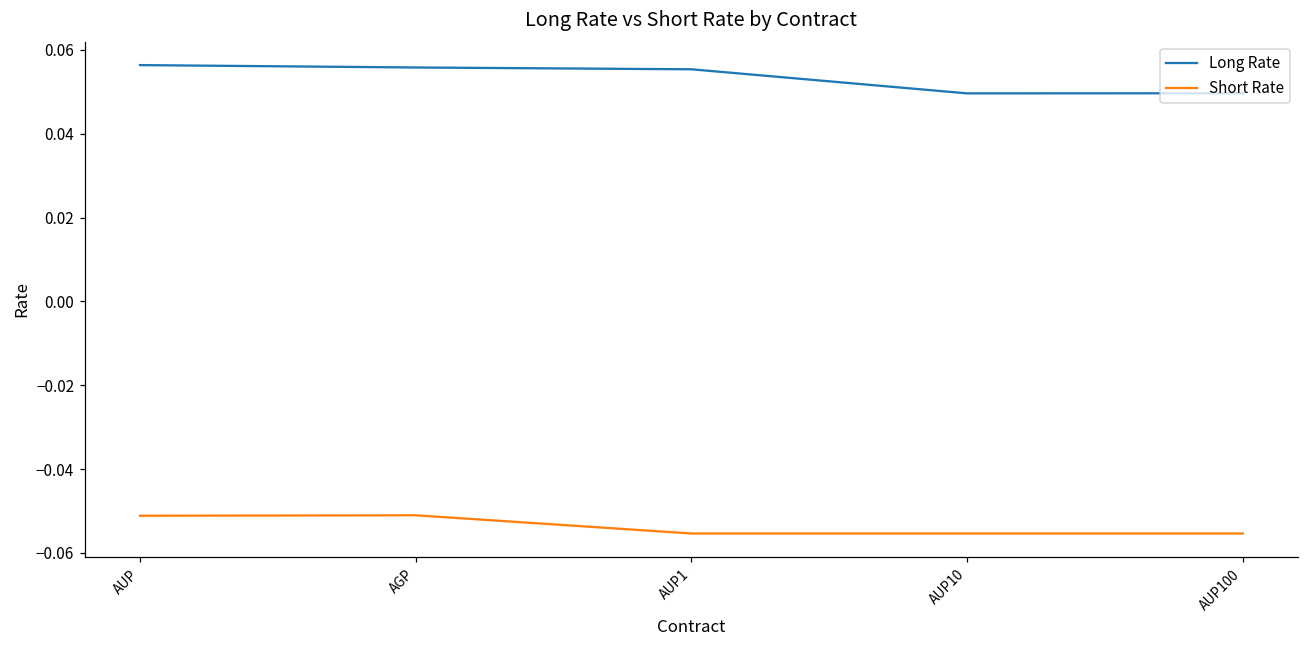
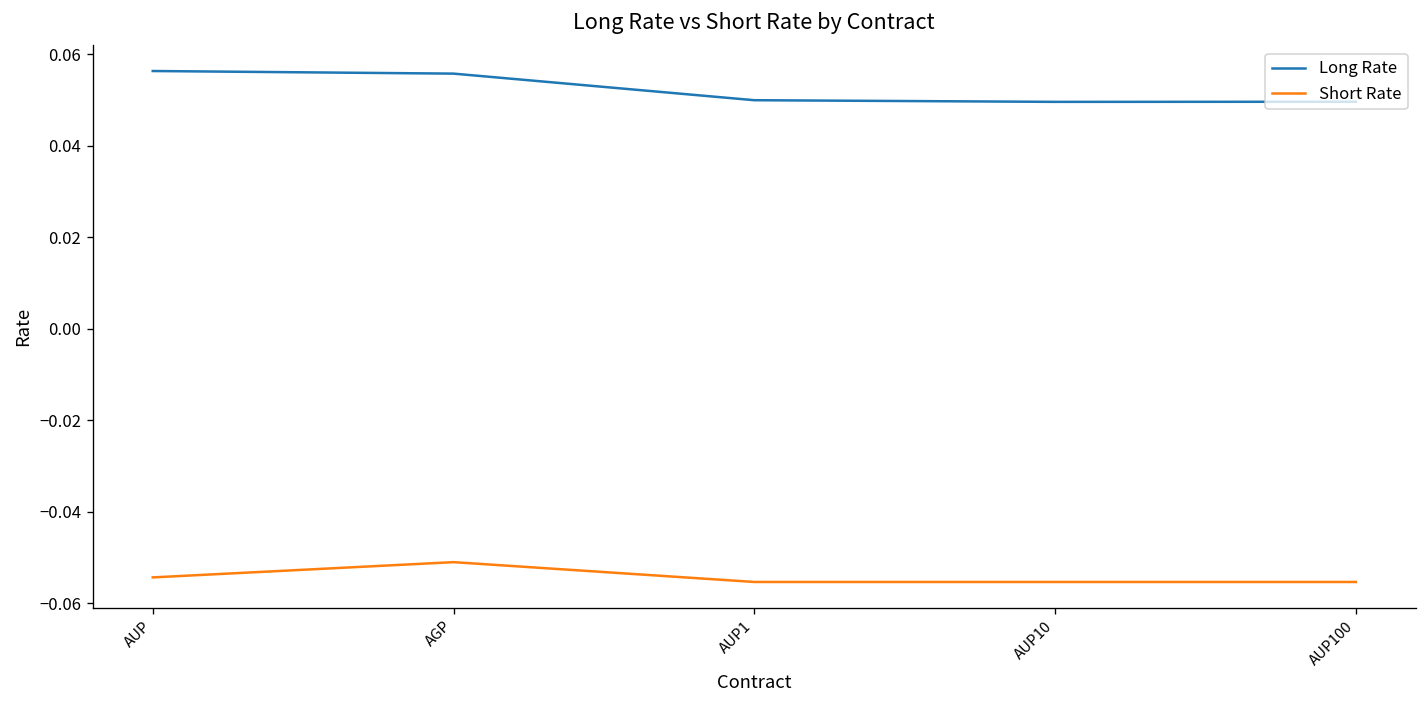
  {
    "Long Rate": {
      "AUP": 0.056,
      "AGP": 0.056,
-     "AUP1": 0.055,
+     "AUP1": 0.050,
      "AUP10": 0.050
    },
    "Short Rate": {
-     "AUP": -0.051,
+     "AUP": -0.054,
      "AGP": -0.051,
      "AUP1": -0.055,
      "AUP10": -0.055,
      "AUP100": -0.055
    }
  }
